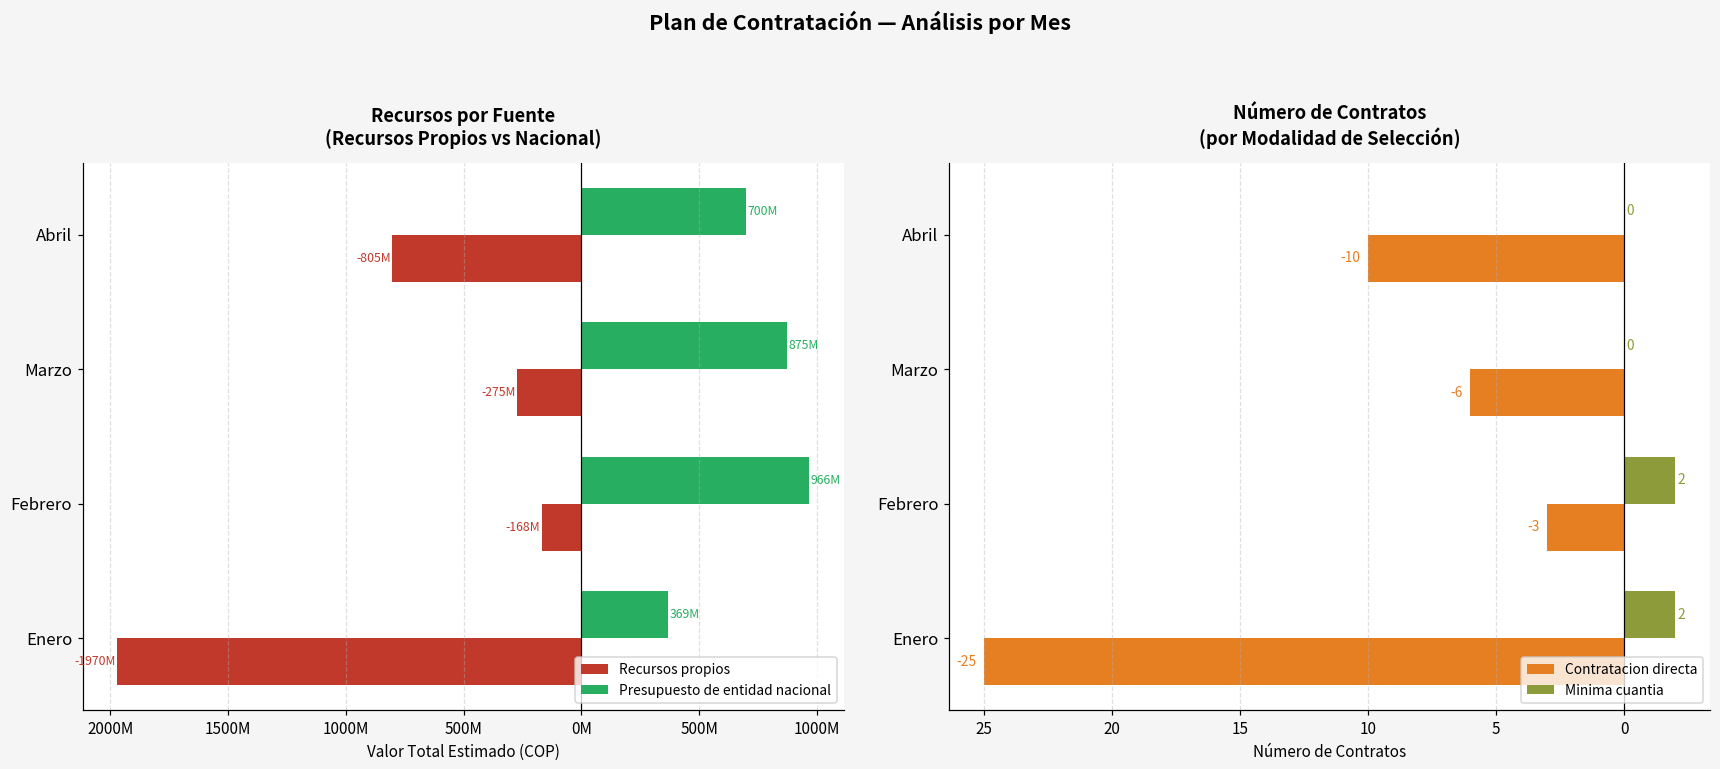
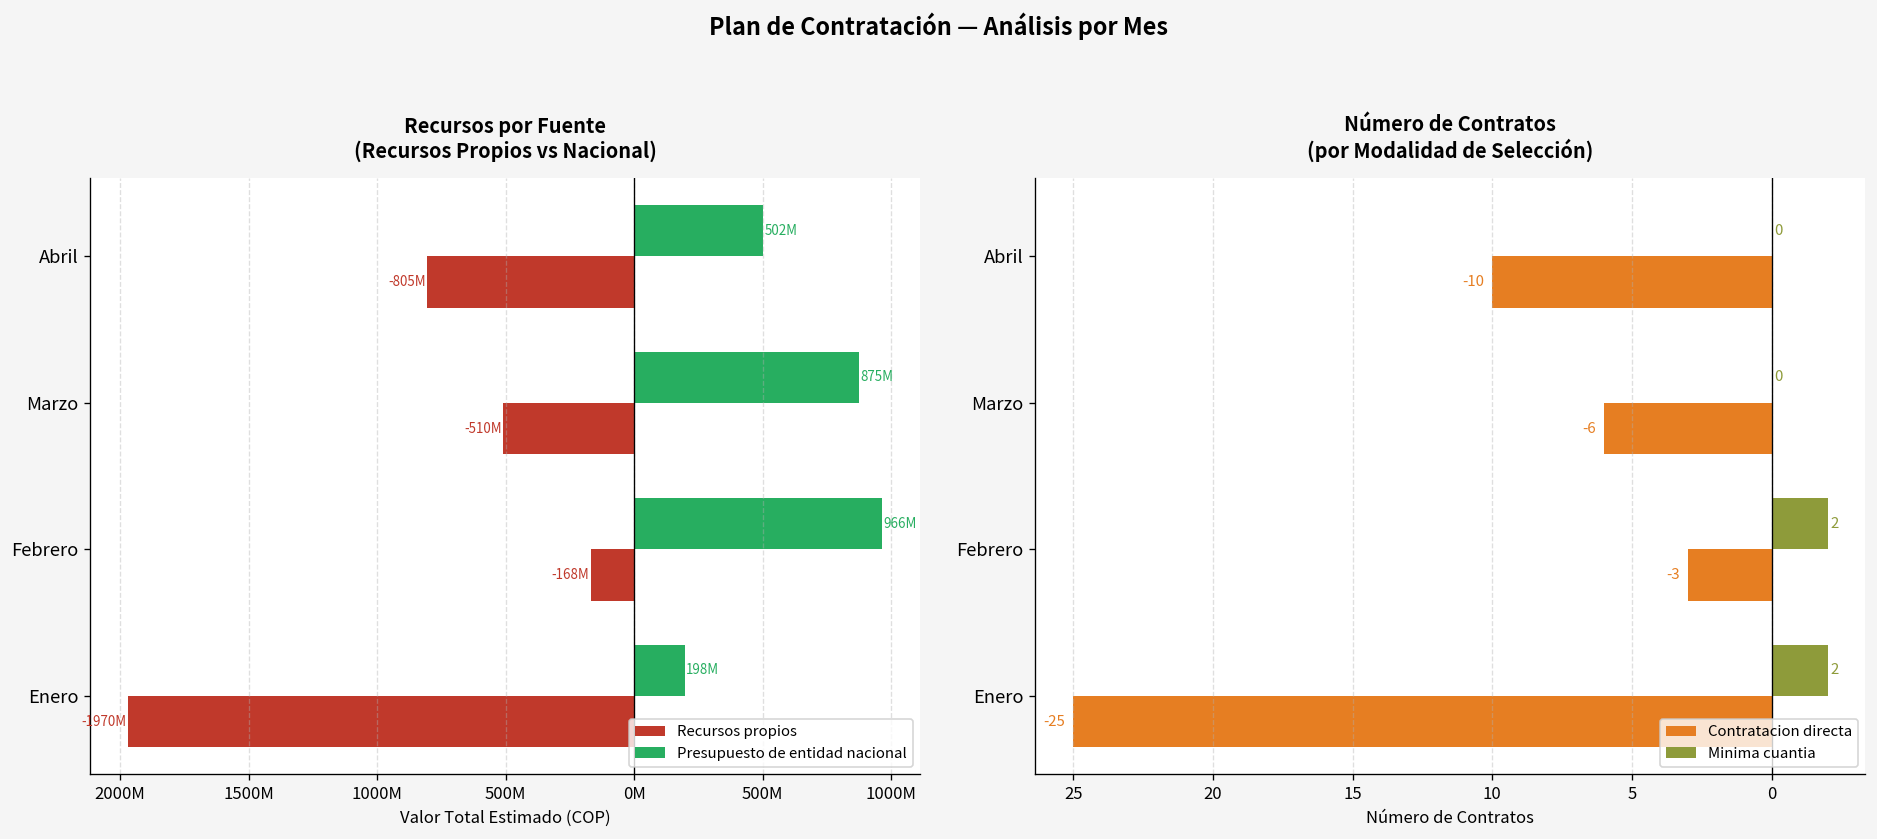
  {
    "Recursos por Fuente (Recursos Propios vs Nacional)": {
      "Recursos propios": {
        "Abril": "-805M",
-       "Marzo": "-275M",
+       "Marzo": "-510M",
        "Febrero": "-168M",
        "Enero": "-1970M"
      },
      "Presupuesto de entidad nacional": {
-       "Abril": "700M",
+       "Abril": "502M",
        "Marzo": "875M",
        "Febrero": "966M",
-       "Enero": "369M"
+       "Enero": "198M"
      }
    },
    "Número de Contratos (por Modalidad de Selección)": {
      "Contratacion directa": {
        "Abril": "-10",
        "Marzo": "-6",
        "Febrero": "-3",
        "Enero": "-25"
      },
      "Minima cuantia": {
        "Abril": "0",
        "Marzo": "0",
        "Febrero": "2",
        "Enero": "2"
      }
    }
  }
